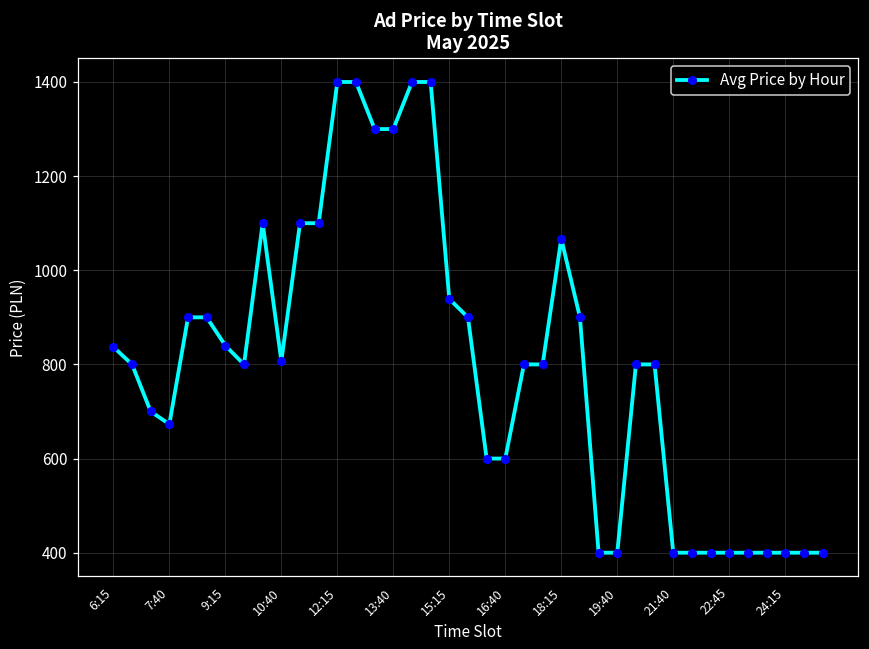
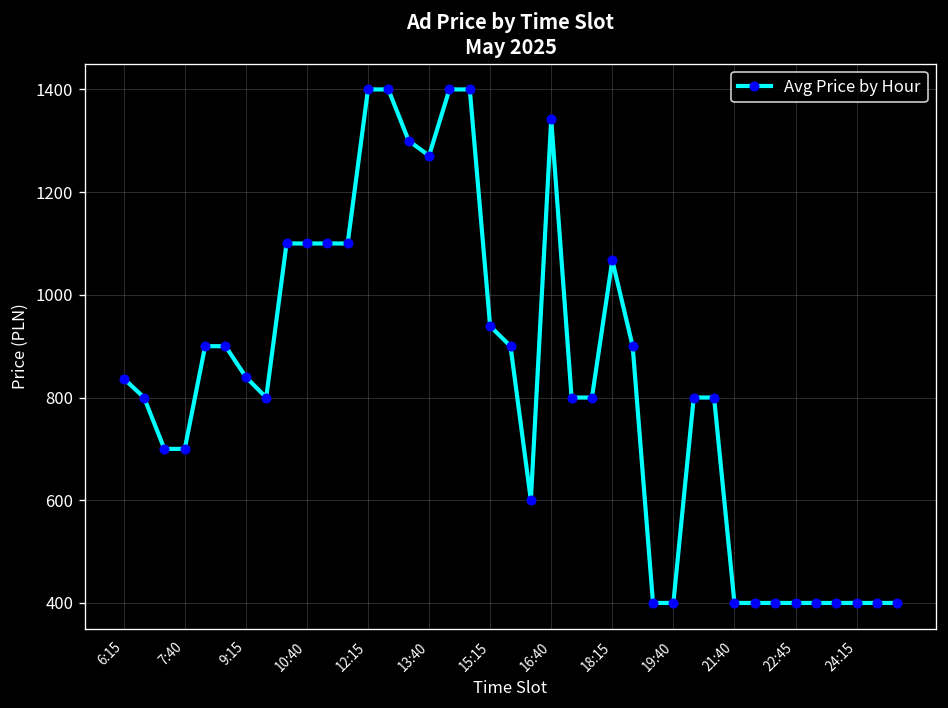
  {
    "6:15": 840,
-   "7:40": 670,
+   "7:40": 700,
    "9:15": 840,
-   "10:40": 810,
+   "10:40": 1100,
    "12:15": 1400,
-   "13:40": 1300,
+   "13:40": 1270,
    "15:15": 940,
-   "16:40": 600,
+   "16:40": 1340,
    "18:15": 1070,
    "19:40": 400,
    "21:40": 400,
    "22:45": 400,
    "24:15": 400
  }
